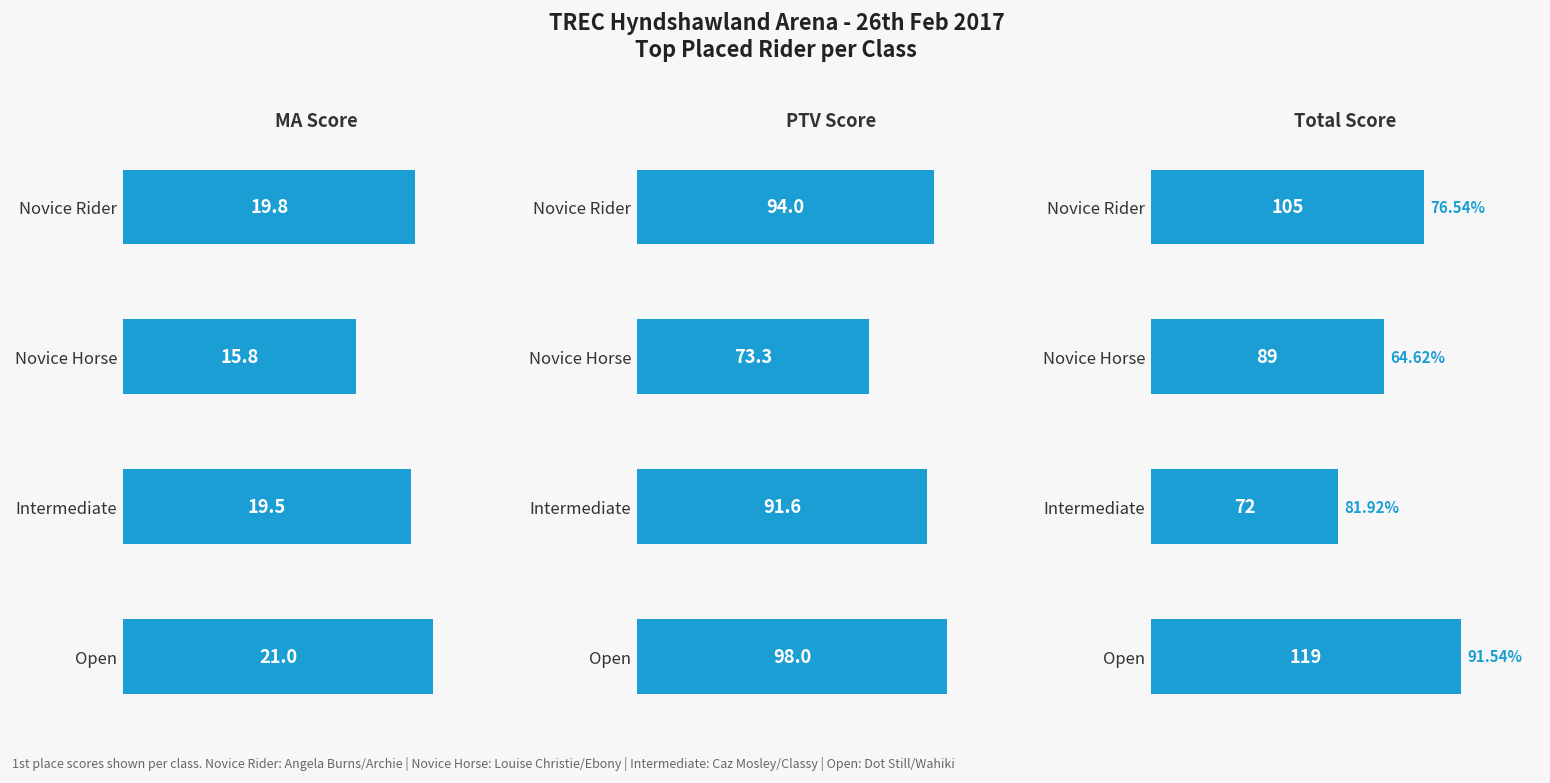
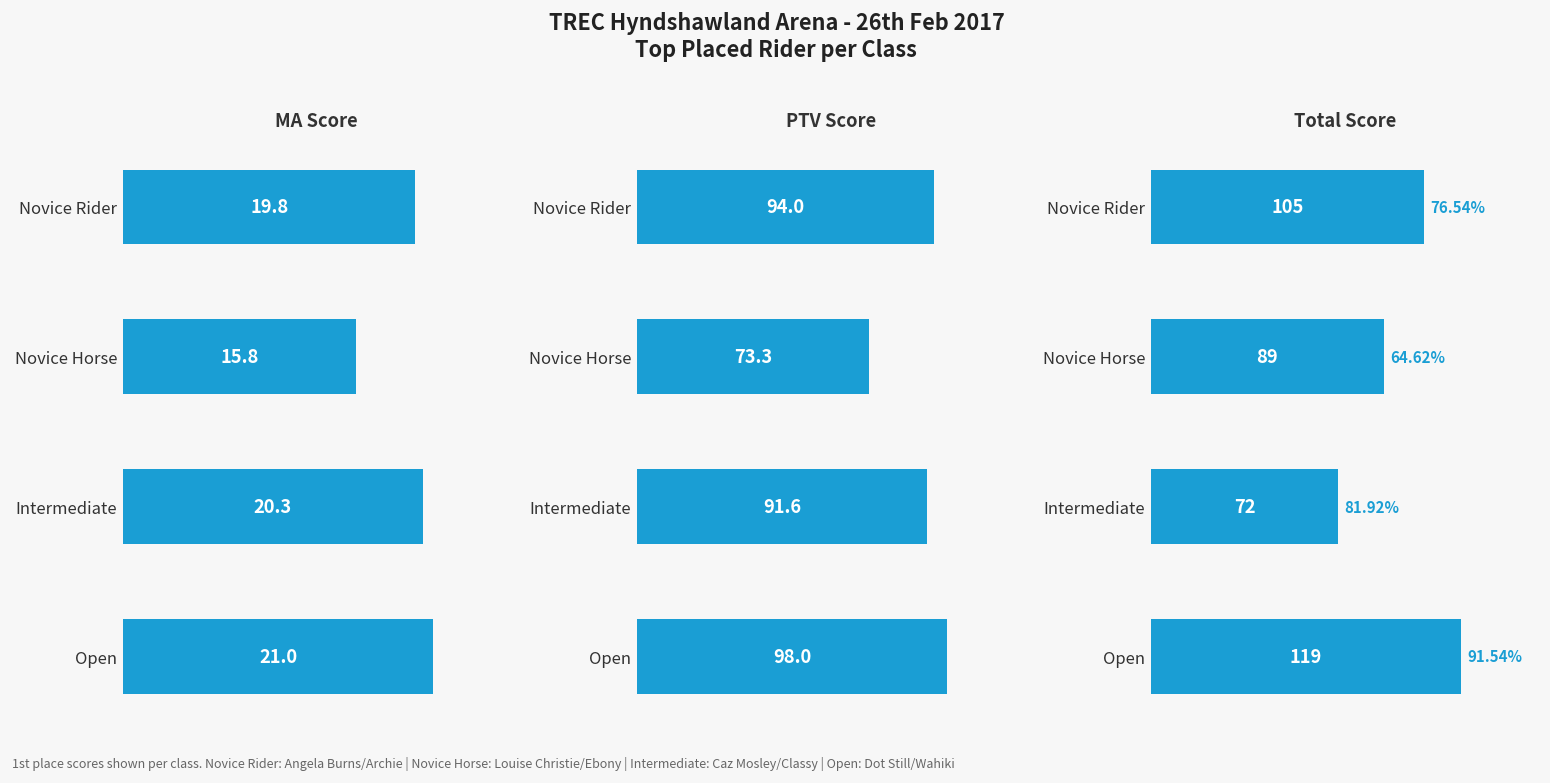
  {
    "MA Score": {
      "Novice Rider": 19.8,
      "Novice Horse": 15.8,
-     "Intermediate": 19.5,
+     "Intermediate": 20.3,
      "Open": 21.0
    },
    "PTV Score": {
      "Novice Rider": 94.0,
      "Novice Horse": 73.3,
      "Intermediate": 91.6,
      "Open": 98.0
    },
    "Total Score": {
      "Novice Rider": 105,
      "Novice Horse": 89,
      "Intermediate": 72,
      "Open": 119
    }
  }
